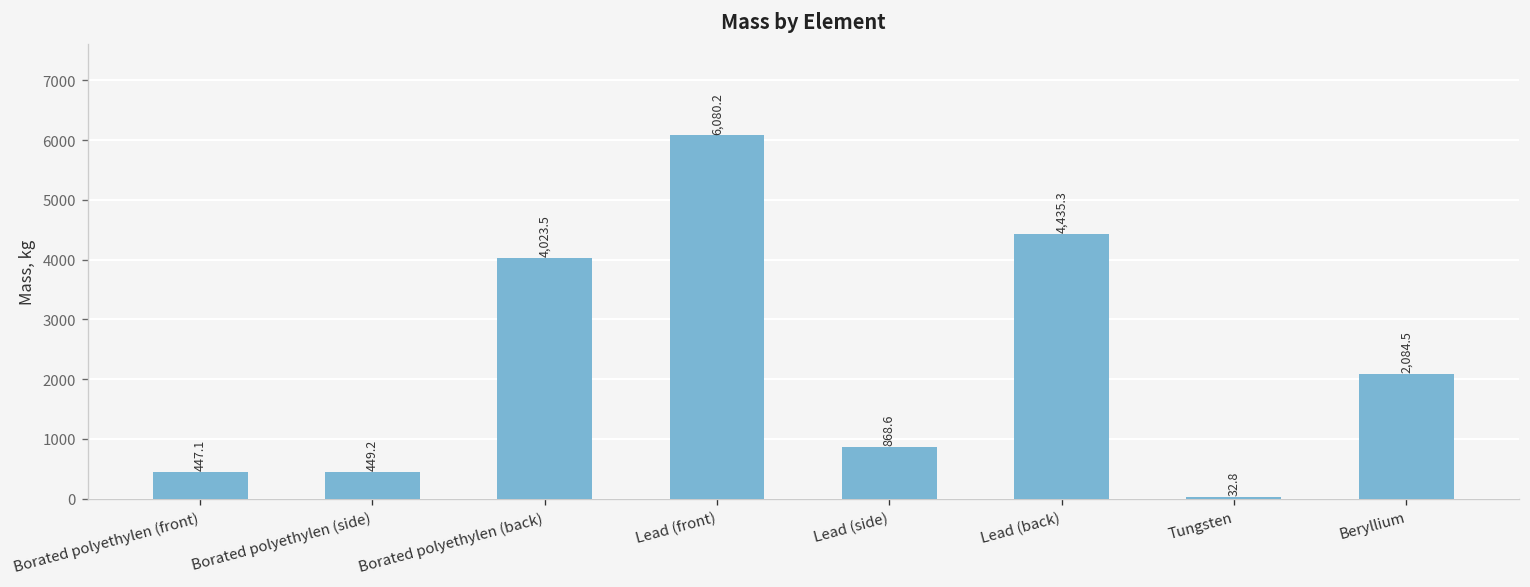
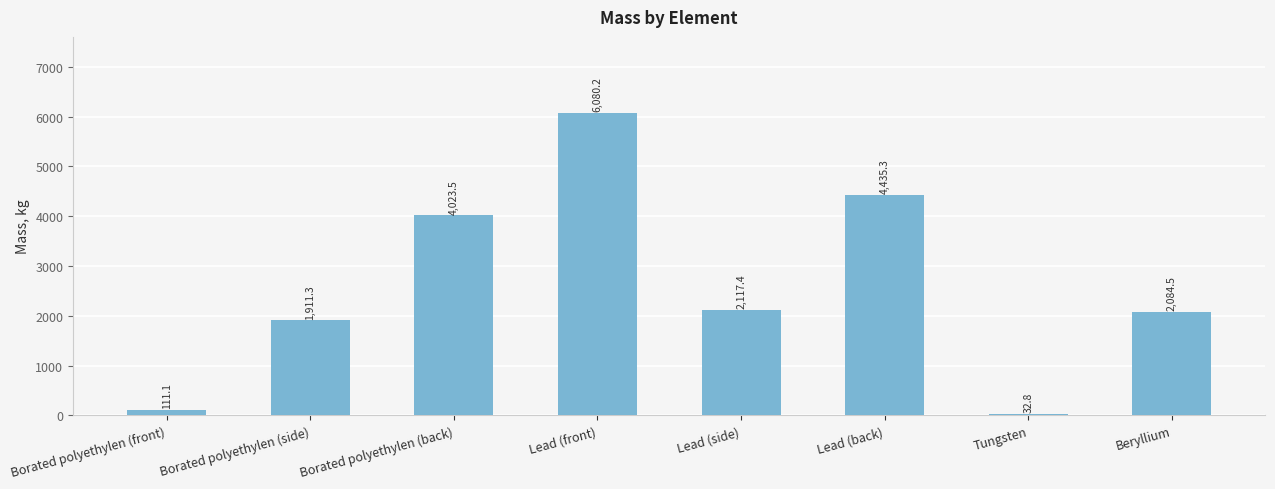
  {
-   "Borated polyethylen (front)": "447.1",
-   "Borated polyethylen (side)": "449.2",
+   "Borated polyethylen (front)": "111.1",
+   "Borated polyethylen (side)": "1,911.3",
    "Borated polyethylen (back)": "4,023.5",
    "Lead (front)": "6,080.2",
-   "Lead (side)": "868.6",
+   "Lead (side)": "2,117.4",
    "Lead (back)": "4,435.3",
    "Tungsten": "32.8",
    "Beryllium": "2,084.5"
  }
